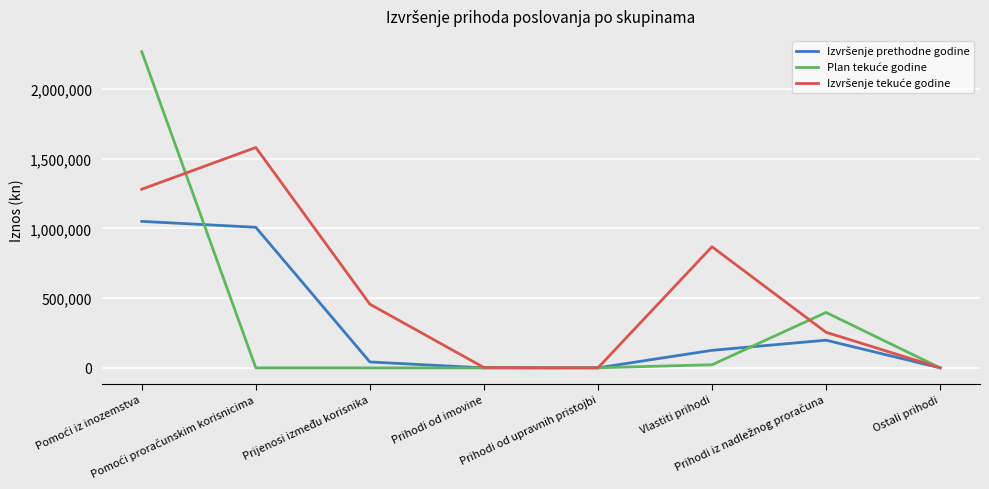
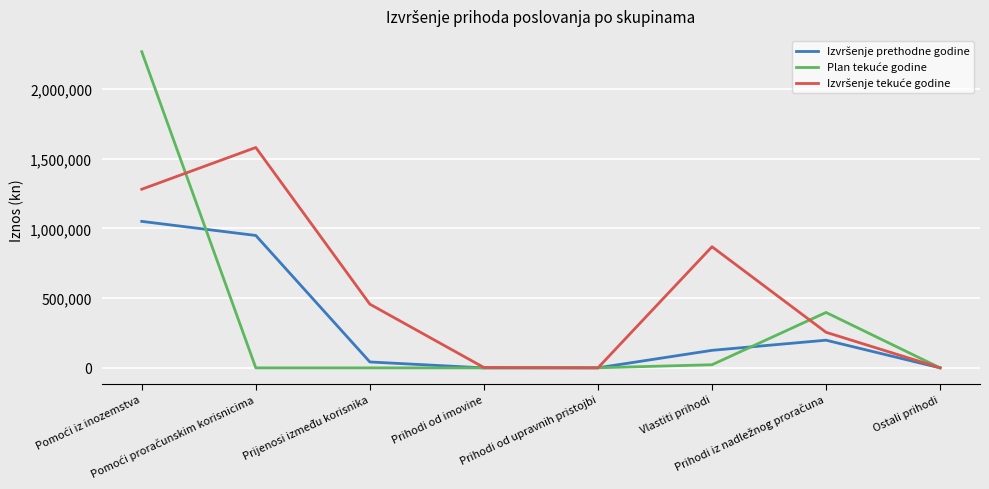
  {
    "Izvršenje prethodne godine": {
      "Pomoći iz inozemstva": "1,050,000",
-     "Pomoći proračunskim korisnicima": "1,010,000",
+     "Pomoći proračunskim korisnicima": "950,000",
      "Prijenosi između korisnika": "40,000",
      "Vlastiti prihodi": "130,000",
      "Prihodi iz nadležnog proračuna": "200,000"
    },
    "Plan tekuće godine": {
      "Pomoći iz inozemstva": "2,270,000",
      "Pomoći proračunskim korisnicima": "0",
      "Prijenosi između korisnika": "0",
      "Vlastiti prihodi": "20,000",
      "Prihodi iz nadležnog proračuna": "400,000"
    },
    "Izvršenje tekuće godine": {
      "Pomoći iz inozemstva": "1,280,000",
      "Pomoći proračunskim korisnicima": "1,580,000",
      "Prijenosi između korisnika": "460,000",
      "Vlastiti prihodi": "870,000",
      "Prihodi iz nadležnog proračuna": "260,000"
    }
  }
